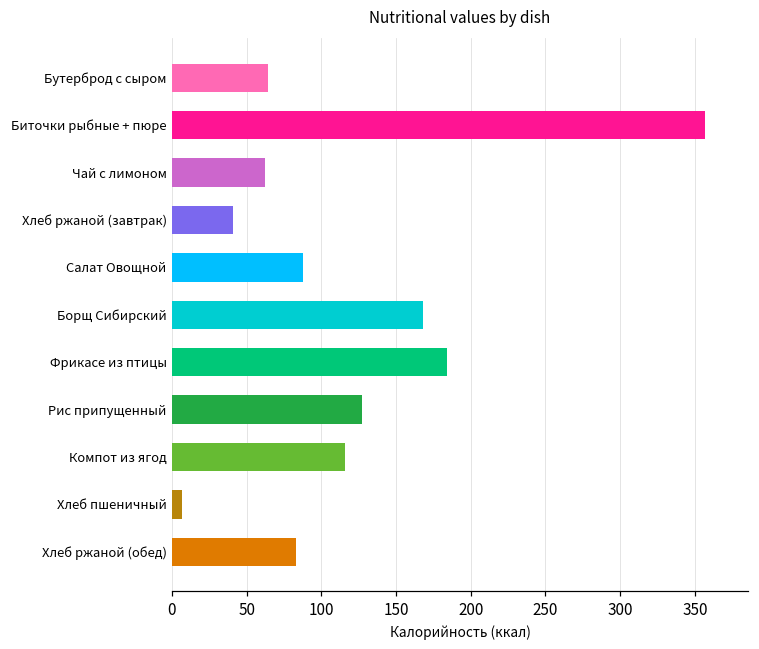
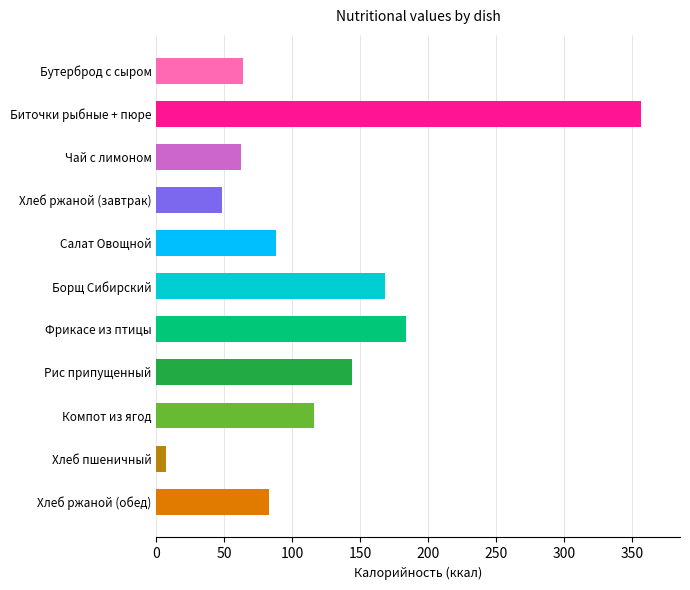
  {
    "Бутерброд с сыром": 64,
    "Биточки рыбные + пюре": 357,
    "Чай с лимоном": 62,
-   "Хлеб ржаной (завтрак)": 41,
+   "Хлеб ржаной (завтрак)": 48,
    "Салат Овощной": 88,
    "Борщ Сибирский": 168,
    "Фрикасе из птицы": 184,
-   "Рис припущенный": 127,
+   "Рис припущенный": 144,
    "Компот из ягод": 116,
    "Хлеб пшеничный": 7,
    "Хлеб ржаной (обед)": 83
  }
